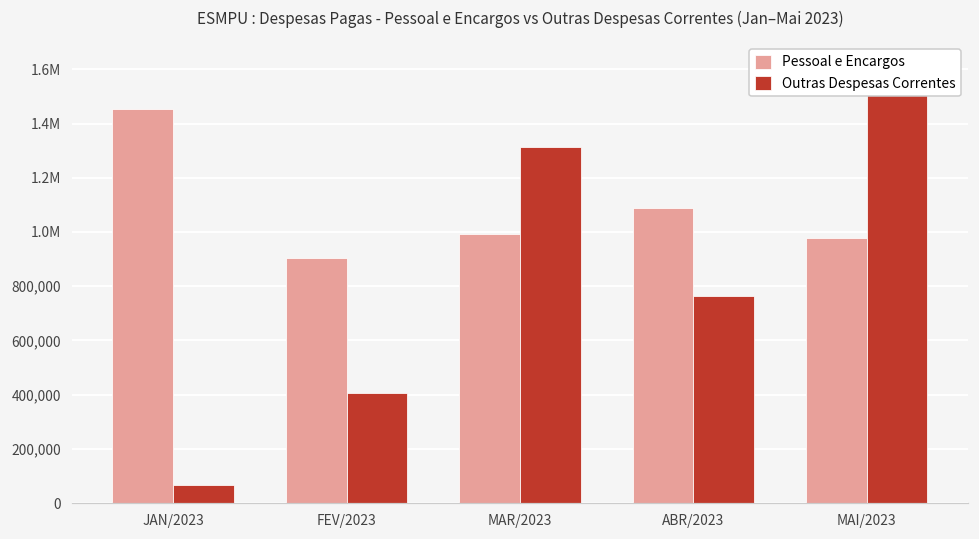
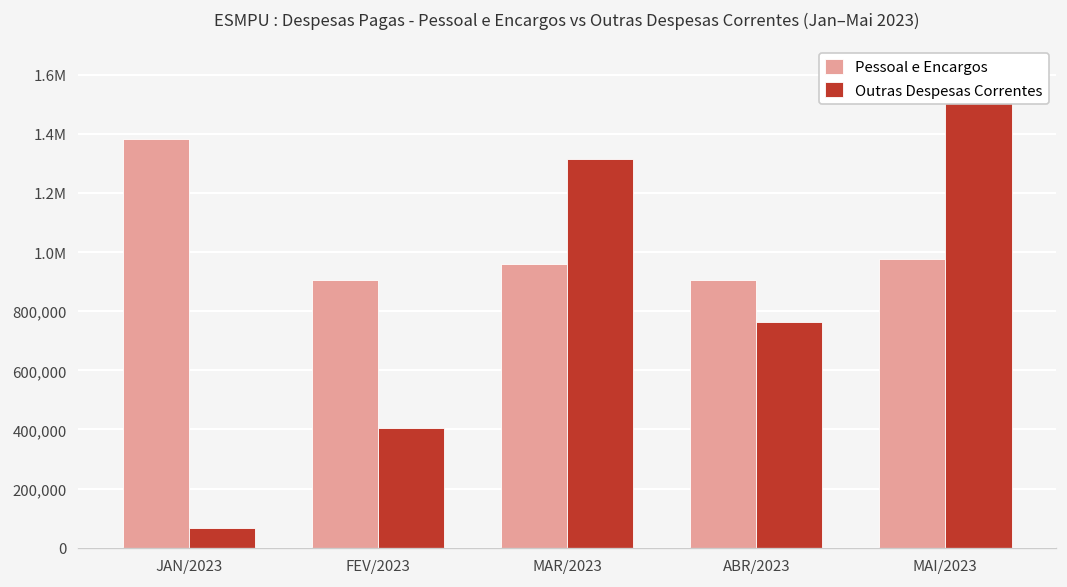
  {
    "Pessoal e Encargos": {
-     "JAN/2023": "1,450,000",
+     "JAN/2023": "1,380,000",
      "FEV/2023": "900,000",
-     "MAR/2023": "990,000",
-     "ABR/2023": "1,090,000",
+     "MAR/2023": "960,000",
+     "ABR/2023": "910,000",
      "MAI/2023": "980,000"
    },
    "Outras Despesas Correntes": {
      "JAN/2023": "70,000",
      "FEV/2023": "400,000",
      "MAR/2023": "1,310,000",
      "ABR/2023": "760,000"
    }
  }
